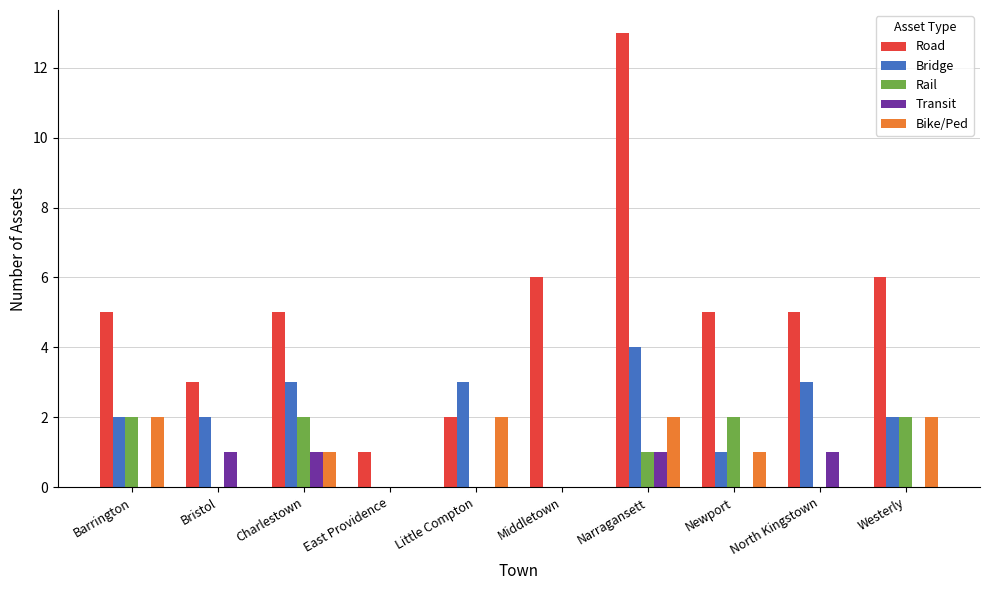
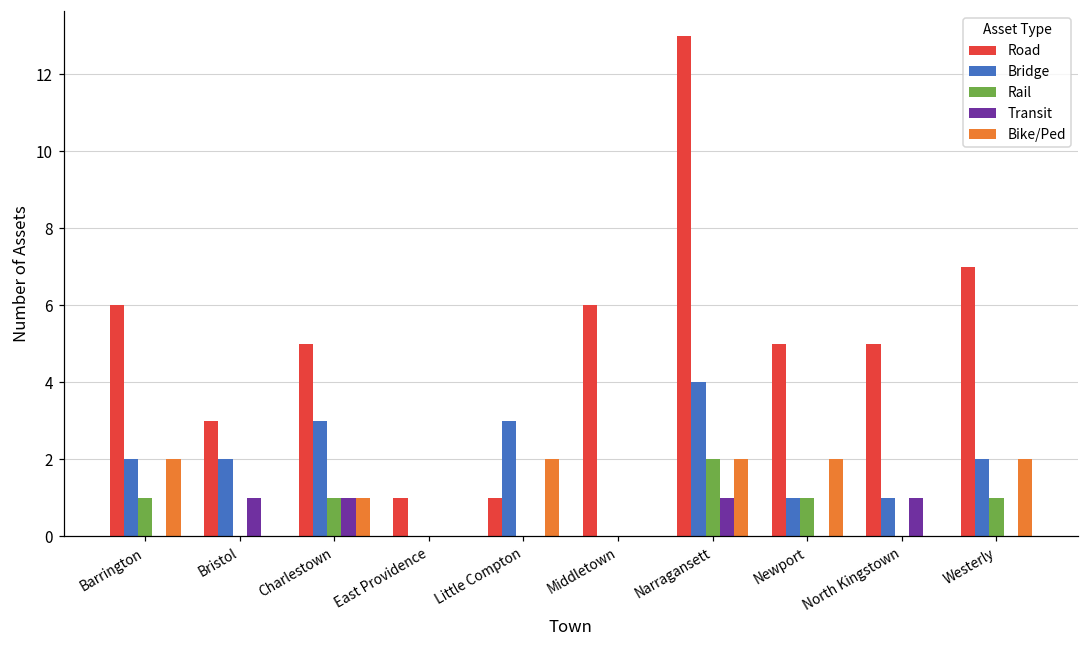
  {
    "Road": {
-     "Barrington": 5,
+     "Barrington": 6,
      "Bristol": 3,
      "Charlestown": 5,
      "East Providence": 1,
-     "Little Compton": 2,
+     "Little Compton": 1,
      "Middletown": 6,
      "Narragansett": 13,
      "Newport": 5,
      "North Kingstown": 5,
-     "Westerly": 6
+     "Westerly": 7
    },
    "Bridge": {
      "Barrington": 2,
      "Bristol": 2,
      "Charlestown": 3,
      "East Providence": 0,
      "Little Compton": 3,
      "Middletown": 0,
      "Narragansett": 4,
      "Newport": 1,
-     "North Kingstown": 3,
+     "North Kingstown": 1,
      "Westerly": 2
    },
    "Rail": {
-     "Barrington": 2,
+     "Barrington": 1,
      "Bristol": 0,
-     "Charlestown": 2,
+     "Charlestown": 1,
      "East Providence": 0,
      "Little Compton": 0,
      "Middletown": 0,
-     "Narragansett": 1,
-     "Newport": 2,
+     "Narragansett": 2,
+     "Newport": 1,
      "North Kingstown": 0,
-     "Westerly": 2
+     "Westerly": 1
    },
    "Transit": {
      "Barrington": 0,
      "Bristol": 1,
      "Charlestown": 1,
      "East Providence": 0,
      "Little Compton": 0,
      "Middletown": 0,
      "Narragansett": 1,
      "Newport": 0,
      "North Kingstown": 1,
      "Westerly": 0
    },
    "Bike/Ped": {
      "Barrington": 2,
      "Bristol": 0,
      "Charlestown": 1,
      "East Providence": 0,
      "Little Compton": 2,
      "Middletown": 0,
      "Narragansett": 2,
-     "Newport": 1,
+     "Newport": 2,
      "North Kingstown": 0,
      "Westerly": 2
    }
  }
